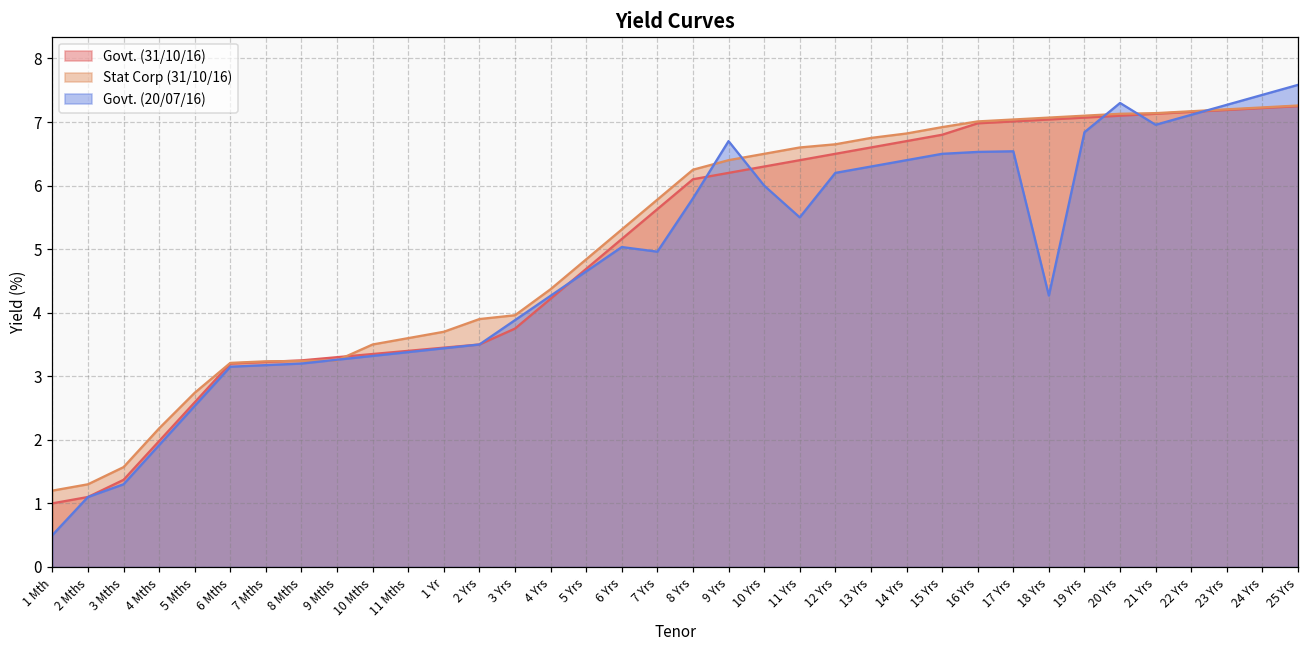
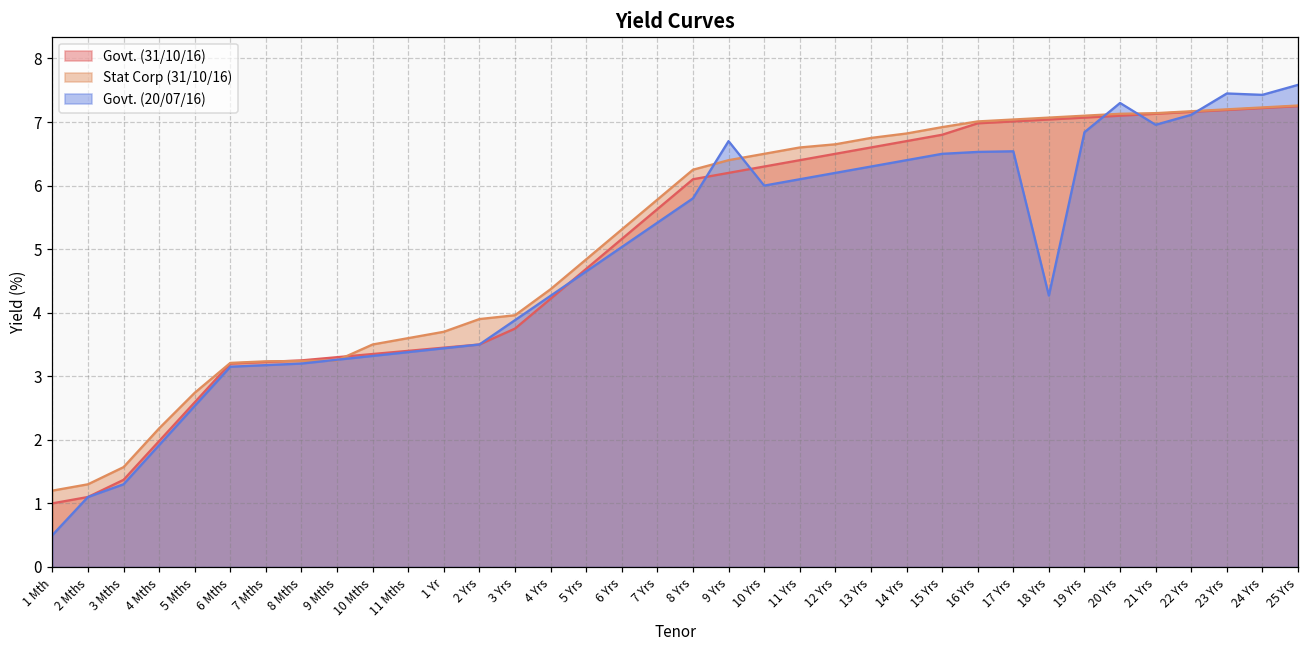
  {
    "Govt. (20/07/16)": {
      "1 Mth": 0.5,
      "3 Mths": 1.3,
      "4 Mths": 1.9,
      "5 Mths": 2.5,
      "6 Mths": 3.2,
      "7 Mths": 3.2,
      "3 Yrs": 3.9,
      "4 Yrs": 4.3,
      "6 Yrs": 5.0,
-     "7 Yrs": 5.0,
+     "7 Yrs": 5.4,
      "8 Yrs": 5.8,
      "9 Yrs": 6.7,
      "10 Yrs": 6.0,
-     "11 Yrs": 5.5,
+     "11 Yrs": 6.1,
      "12 Yrs": 6.2,
      "13 Yrs": 6.3,
      "14 Yrs": 6.4,
      "15 Yrs": 6.5,
      "16 Yrs": 6.5,
      "17 Yrs": 6.5,
      "18 Yrs": 4.3,
      "19 Yrs": 6.8,
      "20 Yrs": 7.3,
      "21 Yrs": 7.0,
      "22 Yrs": 7.1,
-     "23 Yrs": 7.3,
+     "23 Yrs": 7.5,
      "24 Yrs": 7.4,
      "25 Yrs": 7.6
    }
  }
